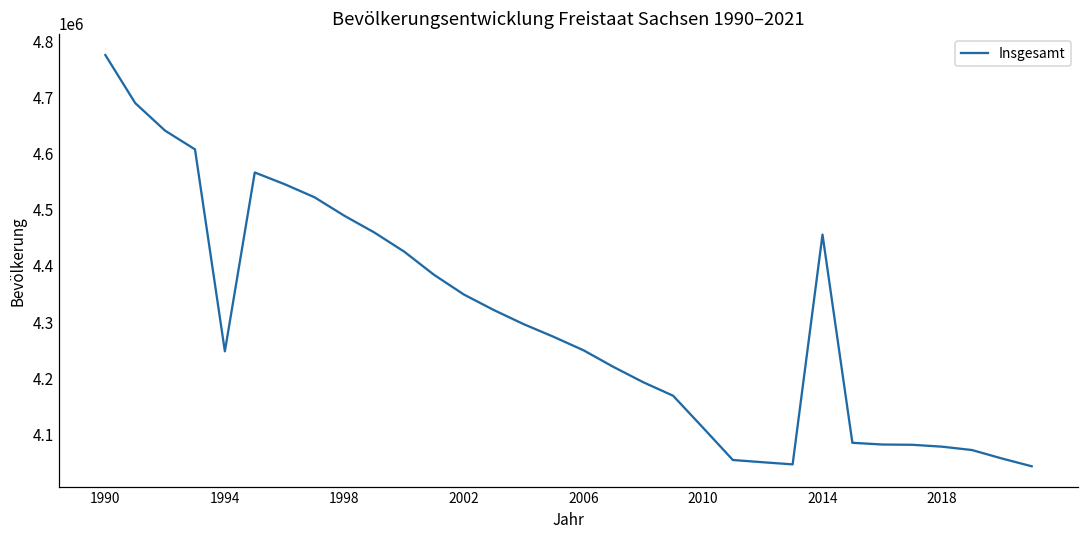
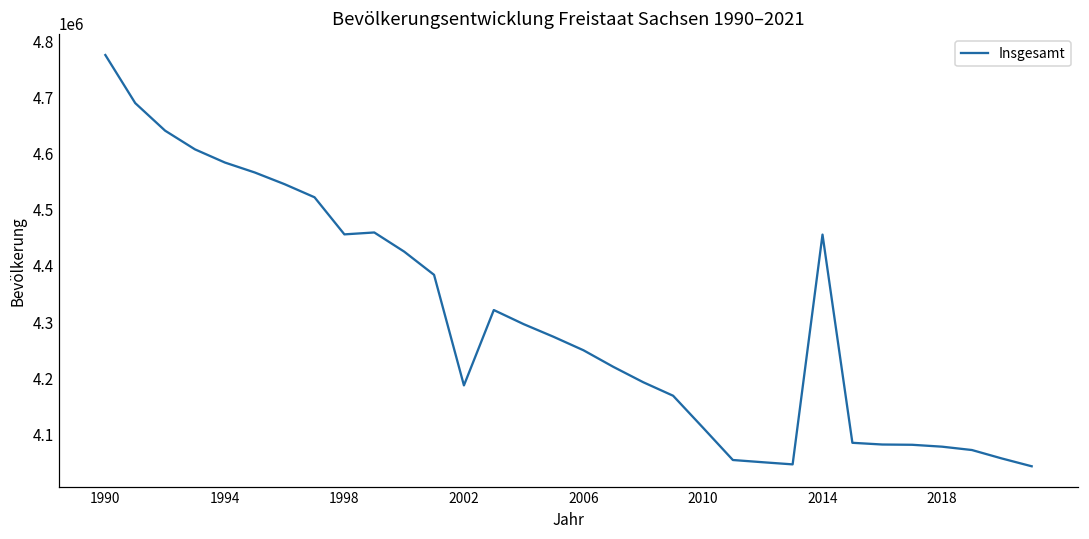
  {
    "1990": 4780000,
-   "1994": 4250000,
-   "1998": 4490000,
-   "2002": 4350000,
+   "1994": 4580000,
+   "1998": 4460000,
+   "2002": 4190000,
    "2006": 4250000,
    "2010": 4110000,
    "2014": 4460000,
    "2018": 4080000
  }
